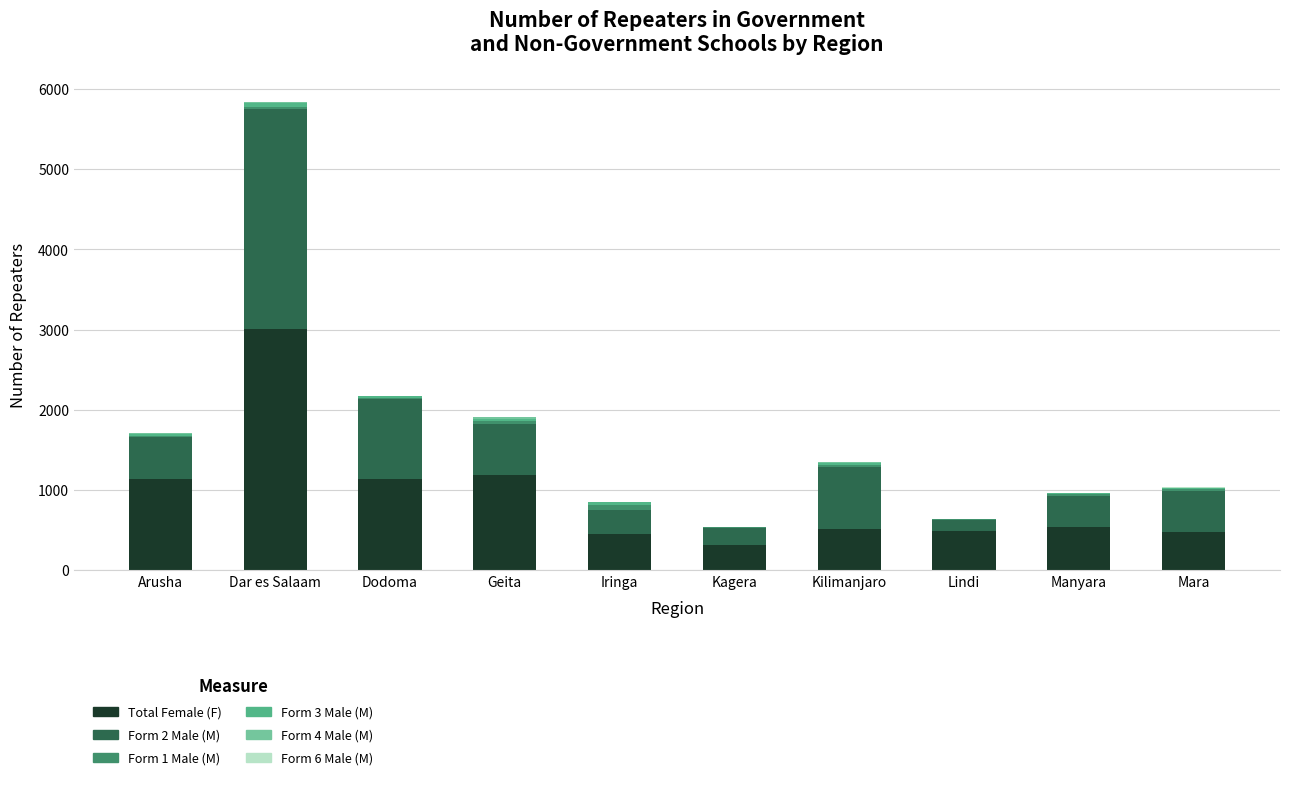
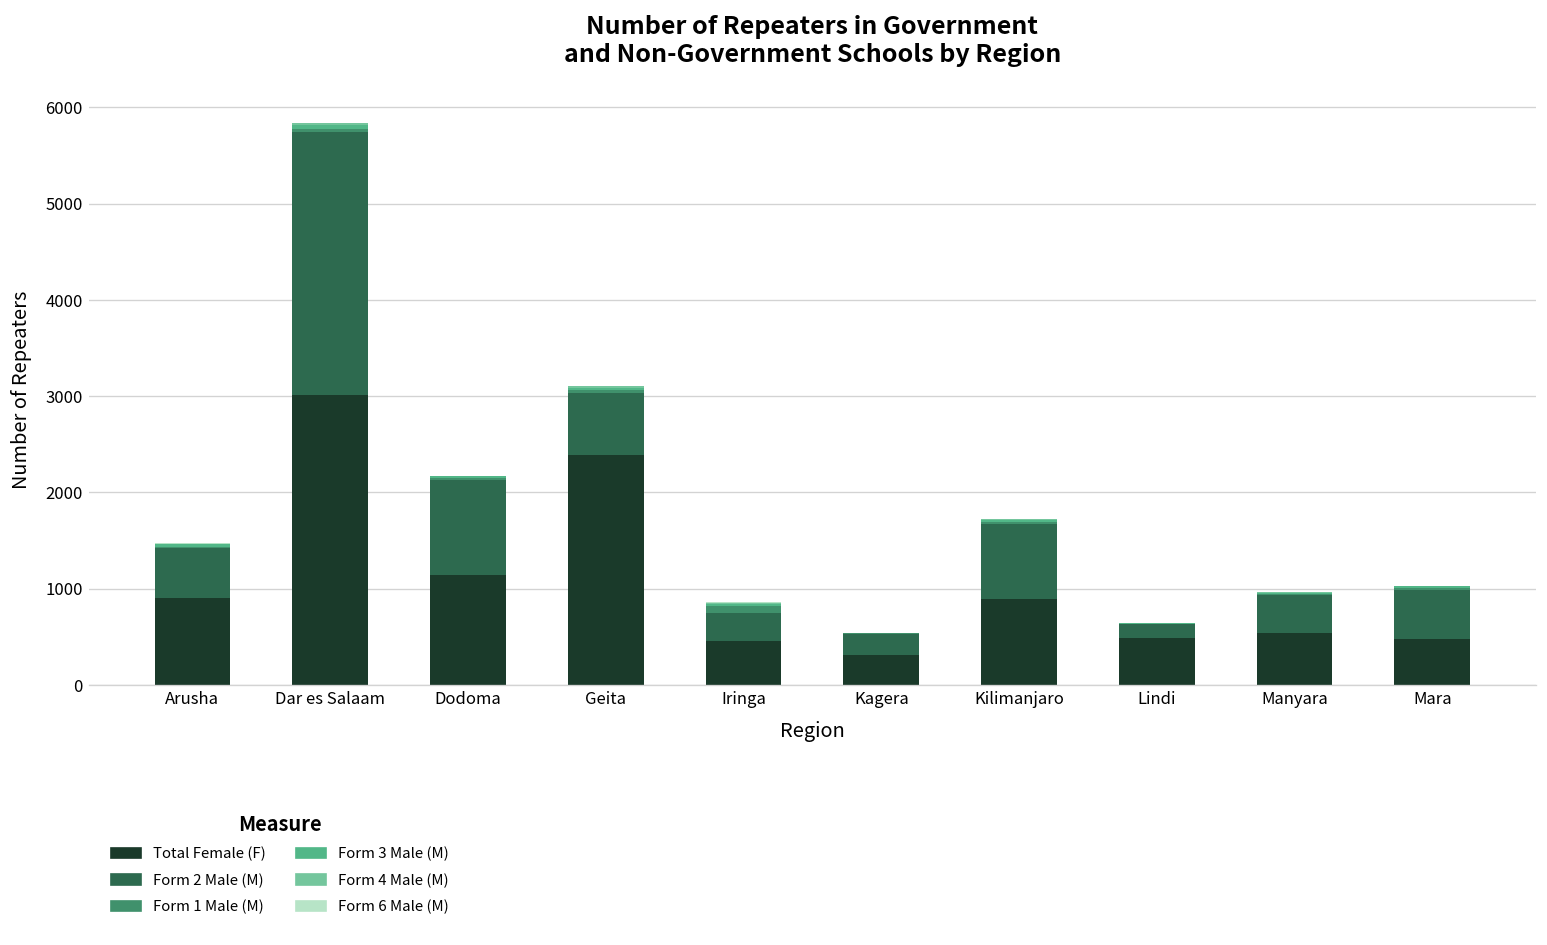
  {
    "Total Female (F)": {
-     "Arusha": 1100,
+     "Arusha": 900,
      "Dar es Salaam": 3000,
      "Dodoma": 1100,
-     "Geita": 1200,
+     "Geita": 2400,
      "Iringa": 500,
      "Kagera": 300,
-     "Kilimanjaro": 500,
+     "Kilimanjaro": 900,
      "Lindi": 500,
      "Manyara": 500,
      "Mara": 500
    },
    "Form 6 Male (M)": {
      "Geita": 0,
      "Kagera": 0,
      "Lindi": 0
    }
  }
